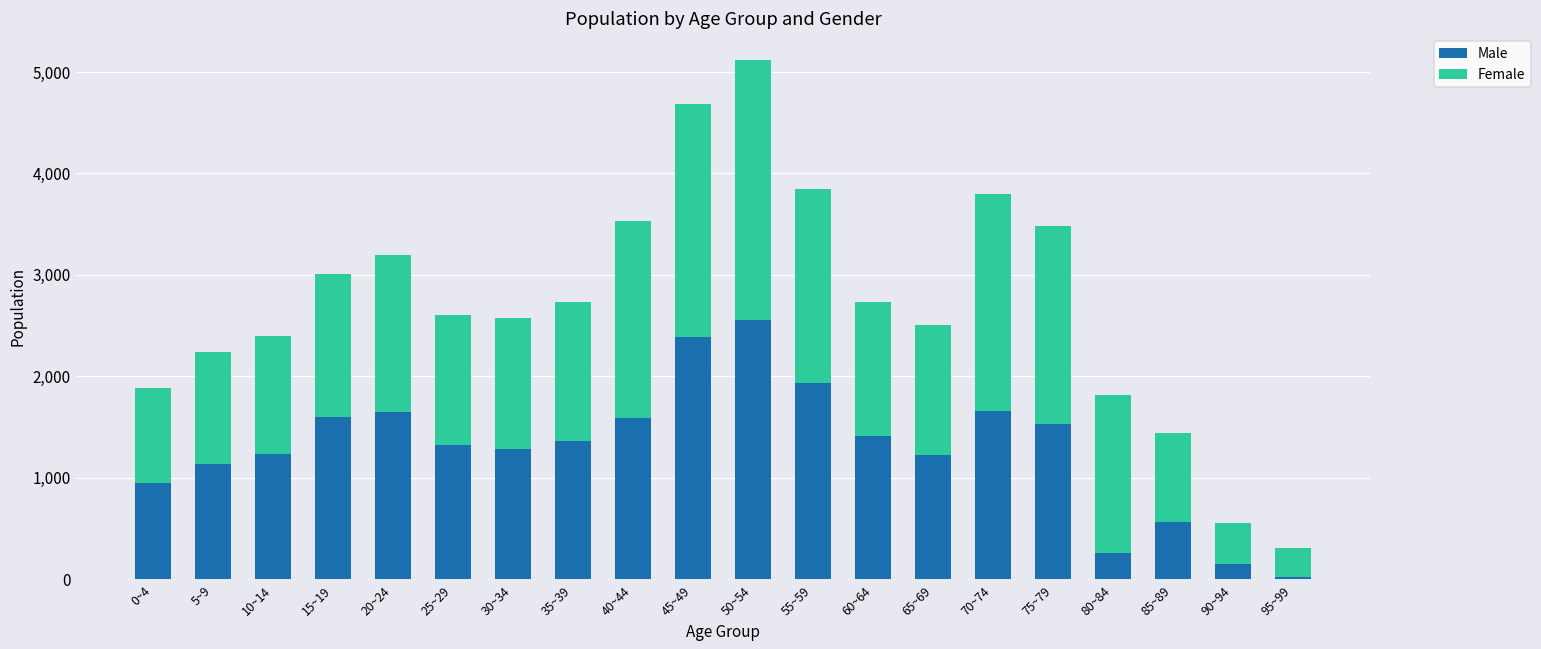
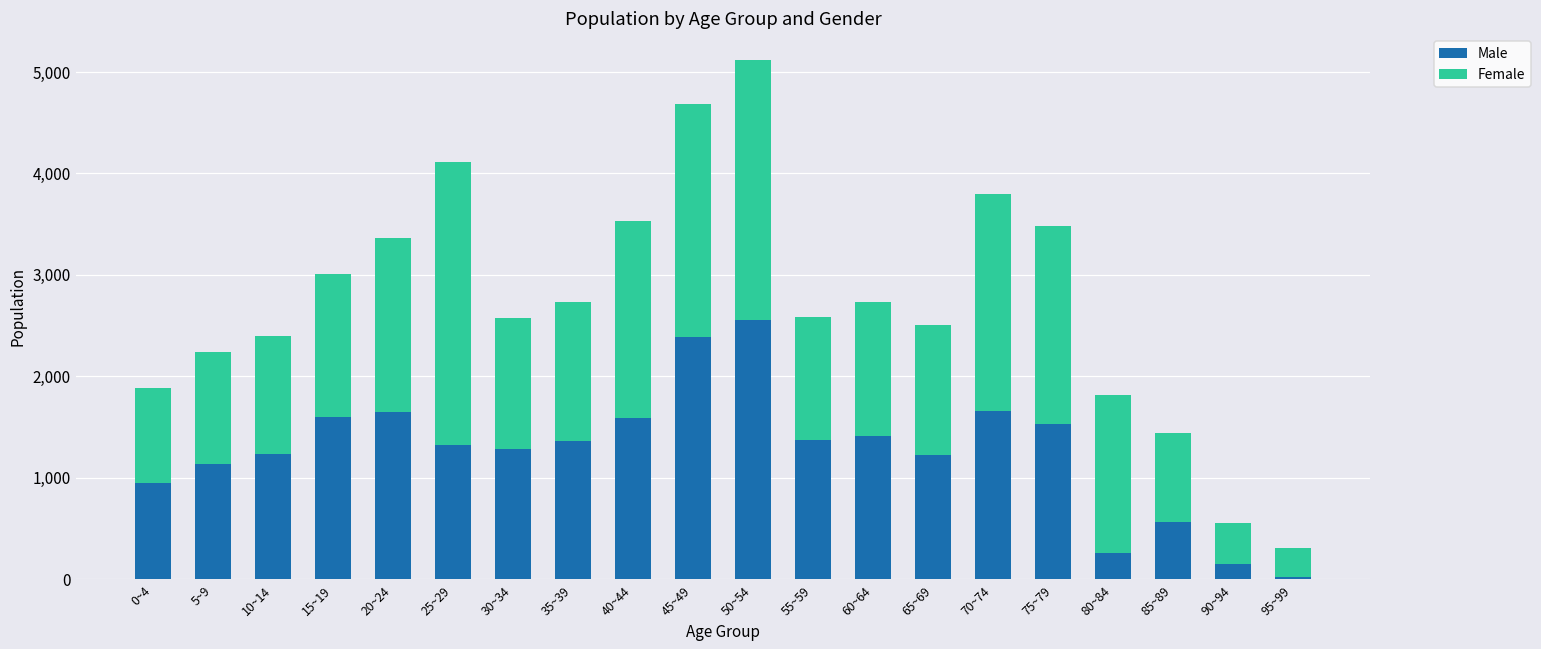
  {
    "Male": {
      "0~4": "900",
      "5~9": "1,100",
      "10~14": "1,200",
      "15~19": "1,600",
      "20~24": "1,700",
      "25~29": "1,300",
      "30~34": "1,300",
      "35~39": "1,400",
      "40~44": "1,600",
      "45~49": "2,400",
      "50~54": "2,600",
-     "55~59": "1,900",
+     "55~59": "1,400",
      "60~64": "1,400",
      "65~69": "1,200",
      "70~74": "1,700",
      "75~79": "1,500",
      "80~84": "300",
      "85~89": "600",
      "90~94": "200"
    },
    "Female": {
      "0~4": "900",
      "5~9": "1,100",
      "10~14": "1,200",
      "15~19": "1,400",
-     "20~24": "1,500",
-     "25~29": "1,300",
+     "20~24": "1,700",
+     "25~29": "2,800",
      "30~34": "1,300",
      "35~39": "1,400",
      "40~44": "1,900",
      "45~49": "2,300",
      "50~54": "2,600",
-     "55~59": "1,900",
+     "55~59": "1,200",
      "60~64": "1,300",
      "65~69": "1,300",
      "70~74": "2,100",
      "75~79": "2,000",
      "80~84": "1,600",
      "85~89": "900",
      "90~94": "400",
      "95~99": "300"
    }
  }
